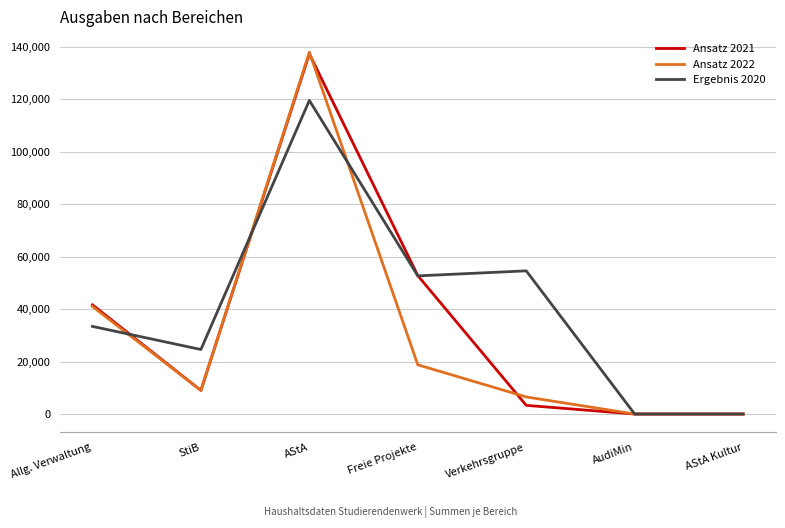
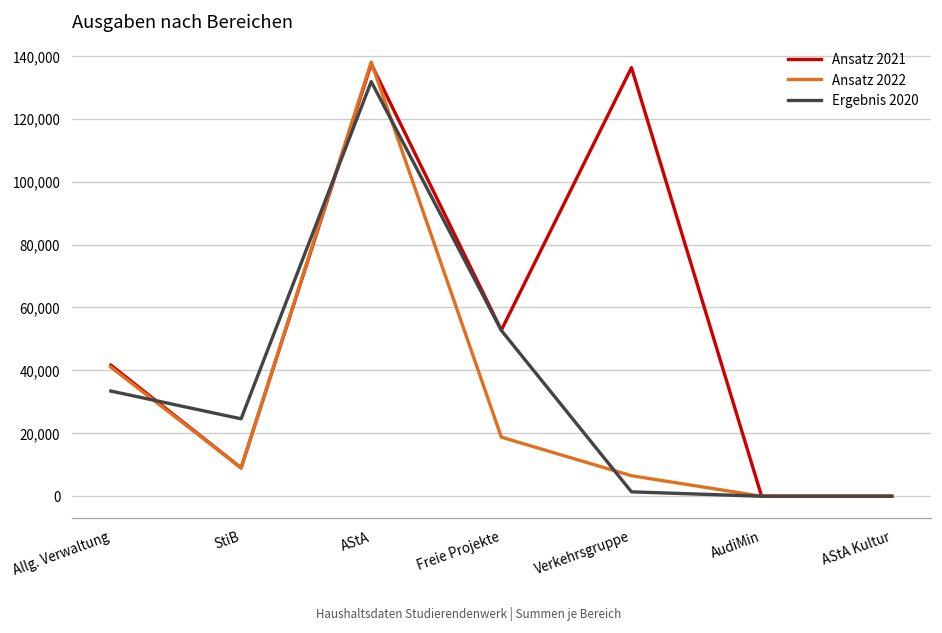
  {
    "Ansatz 2021": {
-     "Verkehrsgruppe": "3,000"
+     "Verkehrsgruppe": "136,000"
    },
    "Ansatz 2022": {
      "Freie Projekte": "19,000",
      "Verkehrsgruppe": "7,000"
    },
    "Ergebnis 2020": {
      "Allg. Verwaltung": "33,000",
      "StiB": "25,000",
-     "AStA": "120,000",
-     "Verkehrsgruppe": "55,000"
+     "AStA": "132,000",
+     "Verkehrsgruppe": "1,000"
    }
  }
